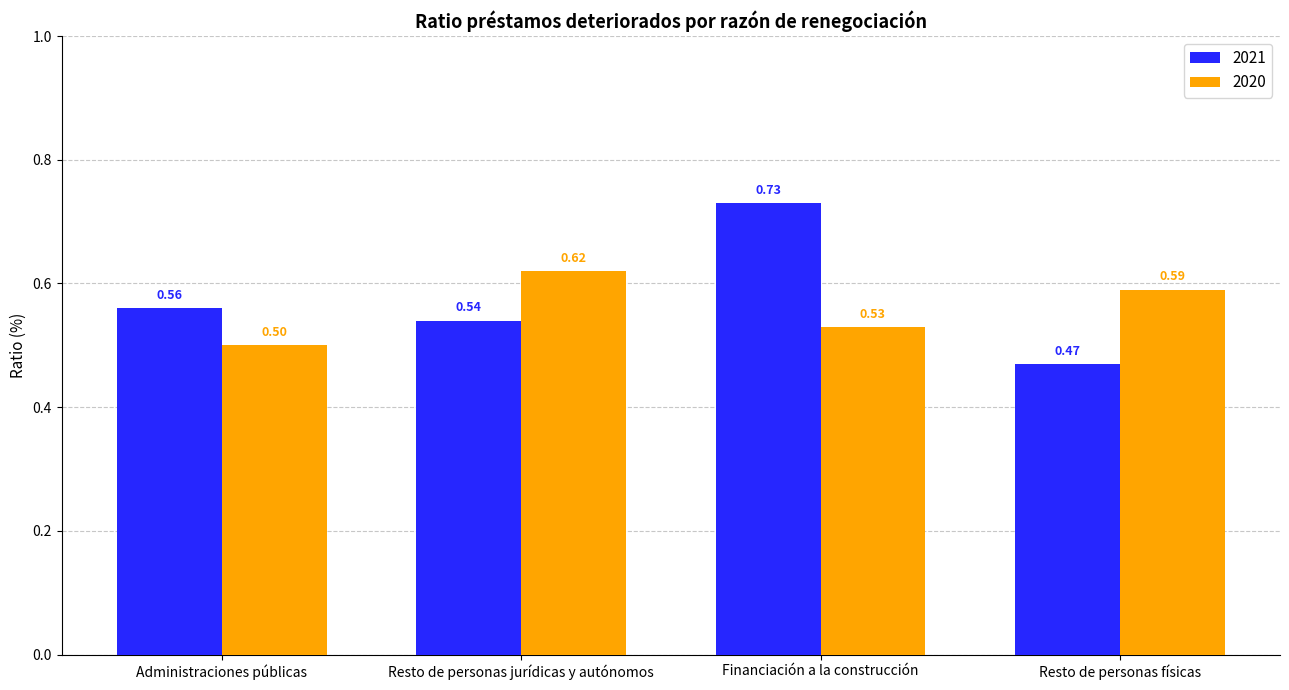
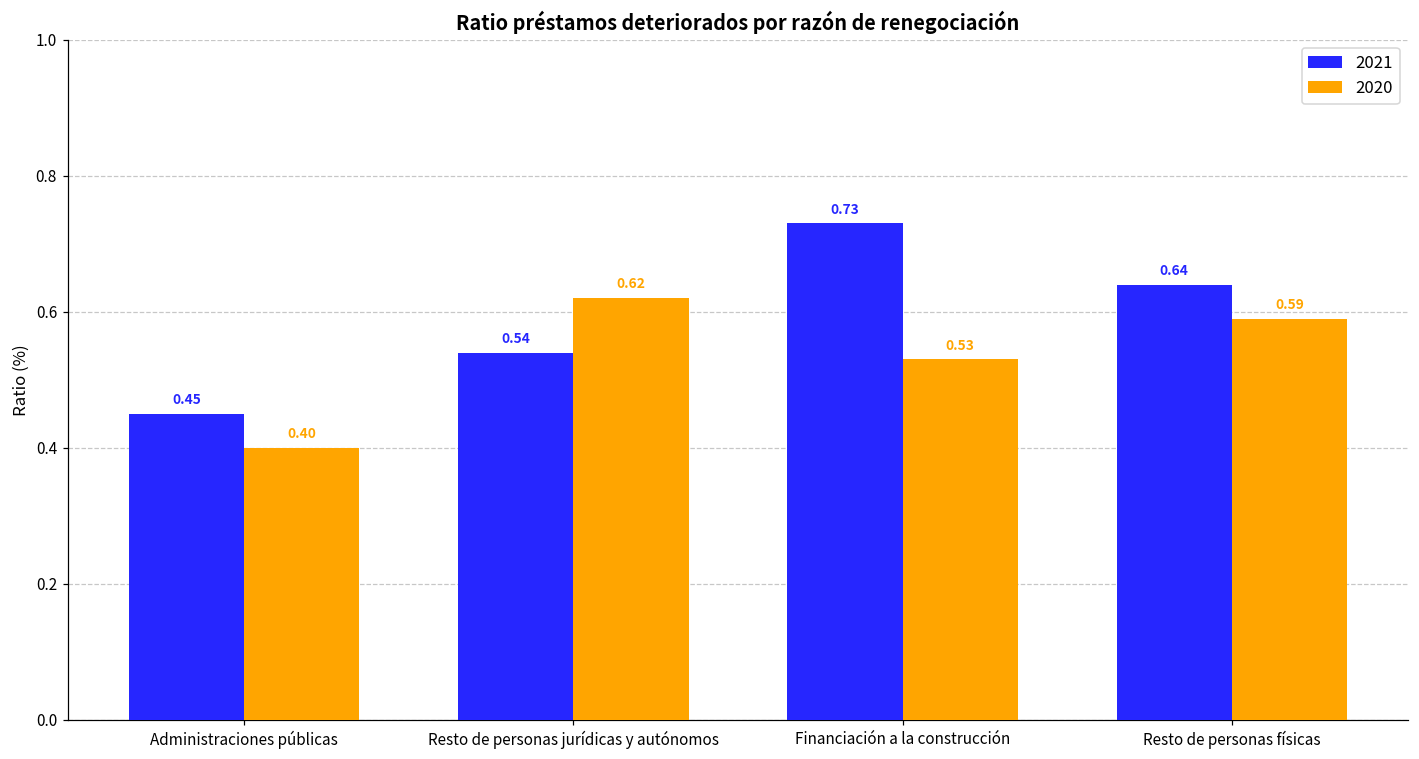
  {
    "2021": {
-     "Administraciones públicas": 0.56,
+     "Administraciones públicas": 0.45,
      "Resto de personas jurídicas y autónomos": 0.54,
      "Financiación a la construcción": 0.73,
-     "Resto de personas físicas": 0.47
+     "Resto de personas físicas": 0.64
    },
    "2020": {
-     "Administraciones públicas": 0.50,
+     "Administraciones públicas": 0.40,
      "Resto de personas jurídicas y autónomos": 0.62,
      "Financiación a la construcción": 0.53,
      "Resto de personas físicas": 0.59
    }
  }
